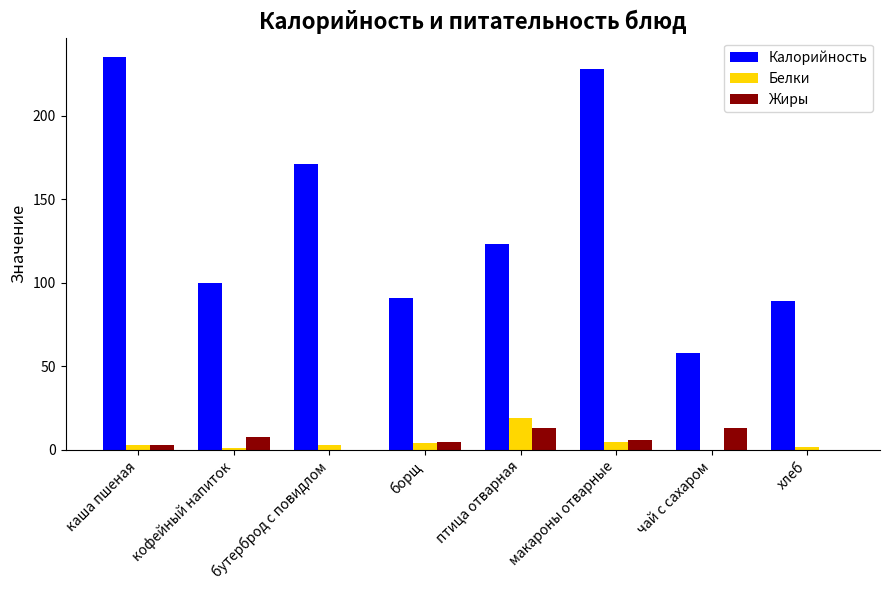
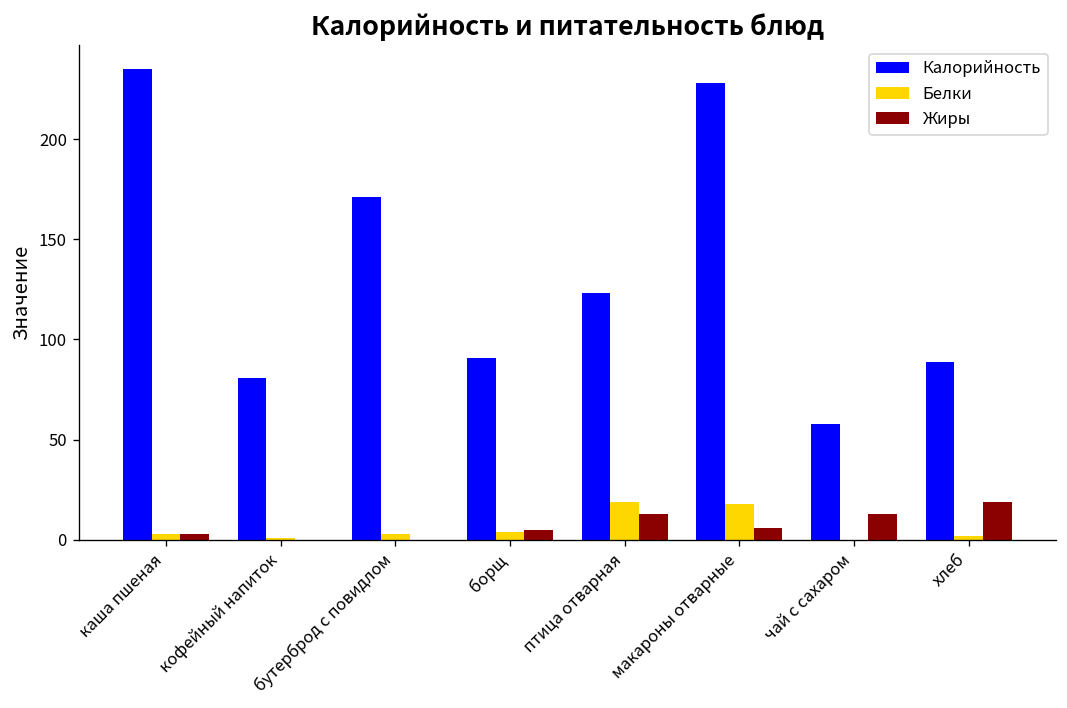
  {
    "Калорийность": {
      "каша пшеная": 235,
-     "кофейный напиток": 100,
+     "кофейный напиток": 81,
      "бутерброд с повидлом": 171,
      "борщ": 91,
      "птица отварная": 123,
      "макароны отварные": 228,
      "чай с сахаром": 58,
      "хлеб": 89
    },
    "Белки": {
      "каша пшеная": 3,
      "бутерброд с повидлом": 3,
      "борщ": 4,
      "птица отварная": 19,
-     "макароны отварные": 5,
+     "макароны отварные": 18,
      "чай с сахаром": 0,
      "хлеб": 2
    },
    "Жиры": {
      "каша пшеная": 3,
-     "кофейный напиток": 8,
+     "кофейный напиток": 0,
      "бутерброд с повидлом": 0,
      "борщ": 5,
      "птица отварная": 13,
      "макароны отварные": 6,
      "чай с сахаром": 13,
-     "хлеб": 0
+     "хлеб": 19
    }
  }
